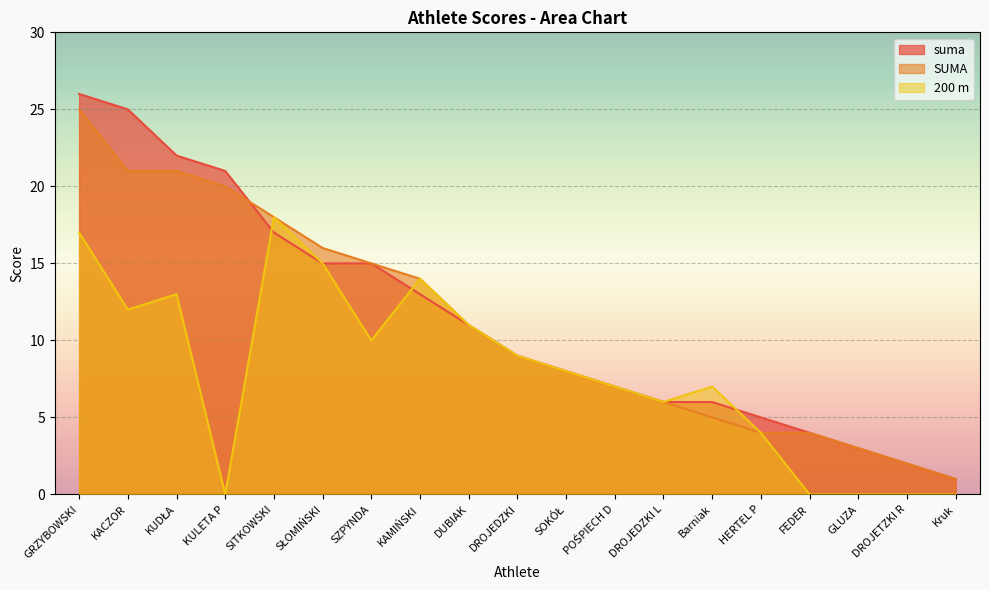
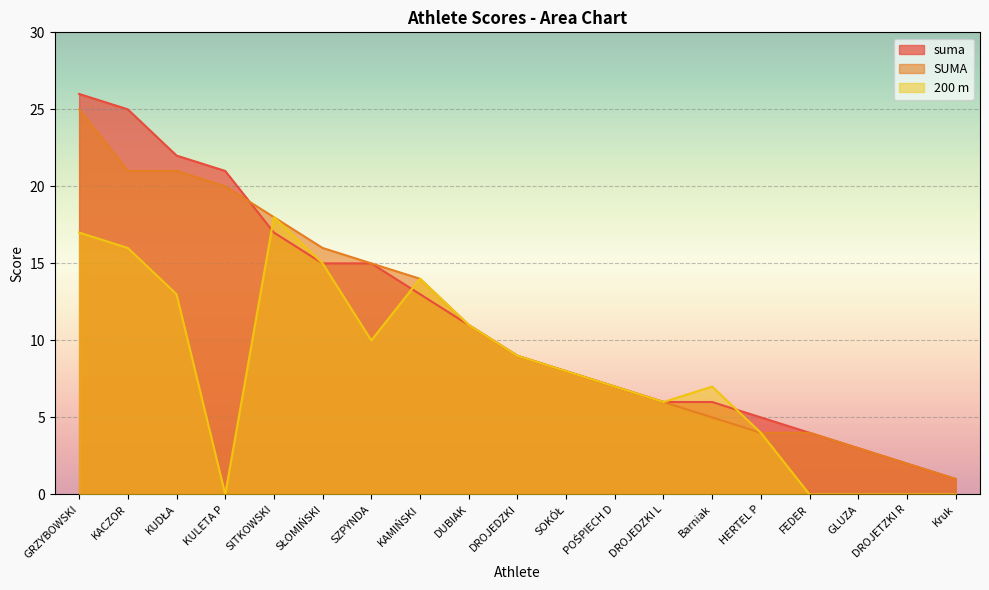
  {
    "200 m": {
      "GRZYBOWSKI": 17,
-     "KACZOR": 12,
+     "KACZOR": 16,
      "KUDŁA": 13,
      "KULETA P": 0,
      "SZPYNDA": 10,
      "Barniak": 7,
      "FEDER": 0,
      "GLUZA": 0,
      "DROJETZKI R": 0,
      "Kruk": 0
    }
  }
